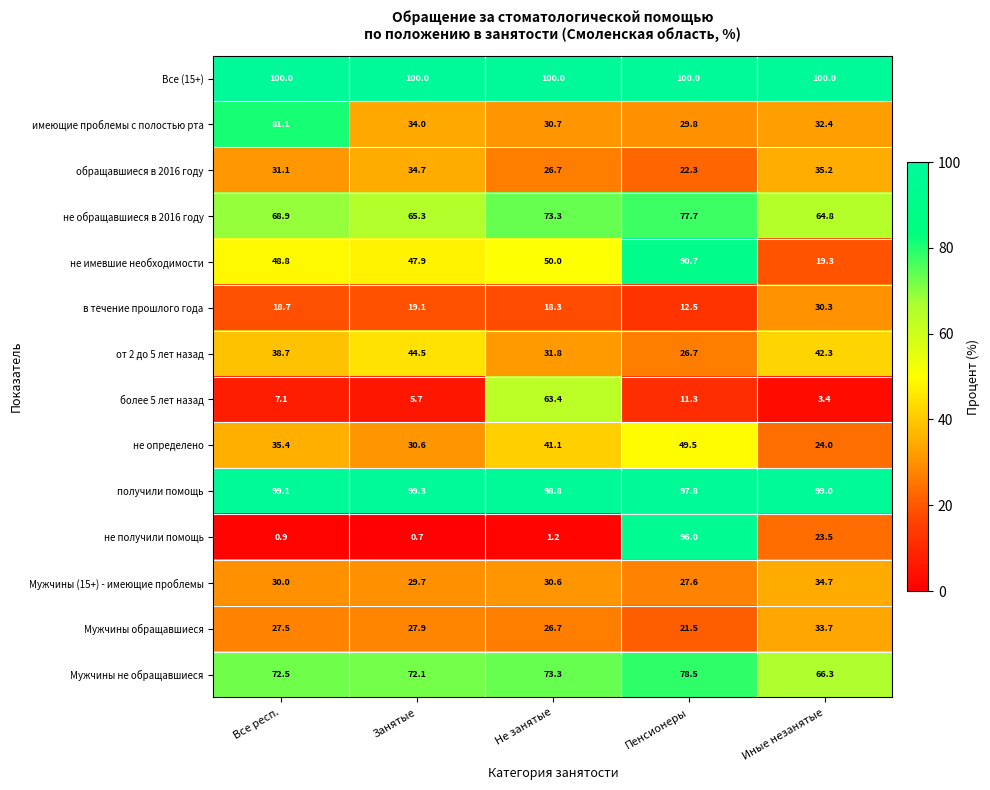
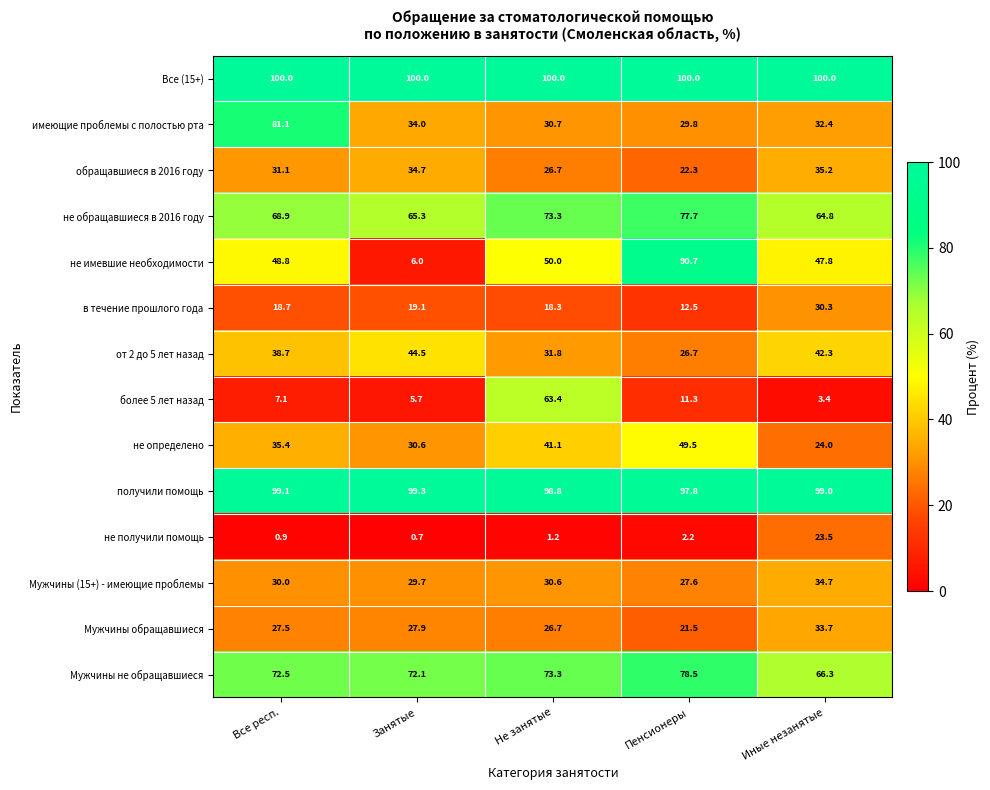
  {
    "Все (15+)": {
      "Все респ.": 100.0,
      "Занятые": 100.0,
      "Не занятые": 100.0,
      "Пенсионеры": 100.0,
      "Иные незанятые": 100.0
    },
    "имеющие проблемы с полостью рта": {
      "Все респ.": 81.1,
      "Занятые": 34.0,
      "Не занятые": 30.7,
      "Пенсионеры": 29.8,
      "Иные незанятые": 32.4
    },
    "обращавшиеся в 2016 году": {
      "Все респ.": 31.1,
      "Занятые": 34.7,
      "Не занятые": 26.7,
      "Пенсионеры": 22.3,
      "Иные незанятые": 35.2
    },
    "не обращавшиеся в 2016 году": {
      "Все респ.": 68.9,
      "Занятые": 65.3,
      "Не занятые": 73.3,
      "Пенсионеры": 77.7,
      "Иные незанятые": 64.8
    },
    "не имевшие необходимости": {
      "Все респ.": 48.8,
-     "Занятые": 47.9,
+     "Занятые": 6.0,
      "Не занятые": 50.0,
      "Пенсионеры": 90.7,
-     "Иные незанятые": 19.3
+     "Иные незанятые": 47.8
    },
    "в течение прошлого года": {
      "Все респ.": 18.7,
      "Занятые": 19.1,
      "Не занятые": 18.3,
      "Пенсионеры": 12.5,
      "Иные незанятые": 30.3
    },
    "от 2 до 5 лет назад": {
      "Все респ.": 38.7,
      "Занятые": 44.5,
      "Не занятые": 31.8,
      "Пенсионеры": 26.7,
      "Иные незанятые": 42.3
    },
    "более 5 лет назад": {
      "Все респ.": 7.1,
      "Занятые": 5.7,
      "Не занятые": 63.4,
      "Пенсионеры": 11.3,
      "Иные незанятые": 3.4
    },
    "не определено": {
      "Все респ.": 35.4,
      "Занятые": 30.6,
      "Не занятые": 41.1,
      "Пенсионеры": 49.5,
      "Иные незанятые": 24.0
    },
    "получили помощь": {
      "Все респ.": 99.1,
      "Занятые": 99.3,
      "Не занятые": 98.8,
      "Пенсионеры": 97.8,
      "Иные незанятые": 99.0
    },
    "не получили помощь": {
      "Все респ.": 0.9,
      "Занятые": 0.7,
      "Не занятые": 1.2,
-     "Пенсионеры": 96.0,
+     "Пенсионеры": 2.2,
      "Иные незанятые": 23.5
    },
    "Мужчины (15+) - имеющие проблемы": {
      "Все респ.": 30.0,
      "Занятые": 29.7,
      "Не занятые": 30.6,
      "Пенсионеры": 27.6,
      "Иные незанятые": 34.7
    },
    "Мужчины обращавшиеся": {
      "Все респ.": 27.5,
      "Занятые": 27.9,
      "Не занятые": 26.7,
      "Пенсионеры": 21.5,
      "Иные незанятые": 33.7
    },
    "Мужчины не обращавшиеся": {
      "Все респ.": 72.5,
      "Занятые": 72.1,
      "Не занятые": 73.3,
      "Пенсионеры": 78.5,
      "Иные незанятые": 66.3
    }
  }
